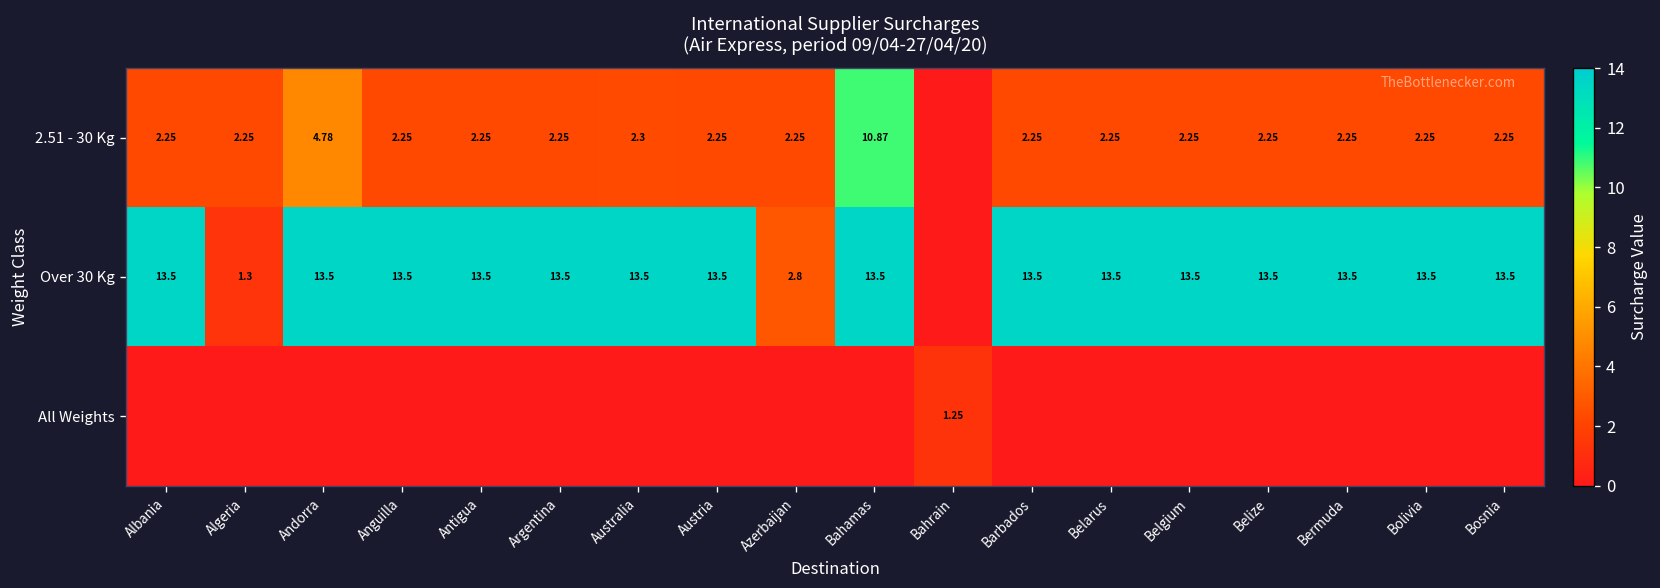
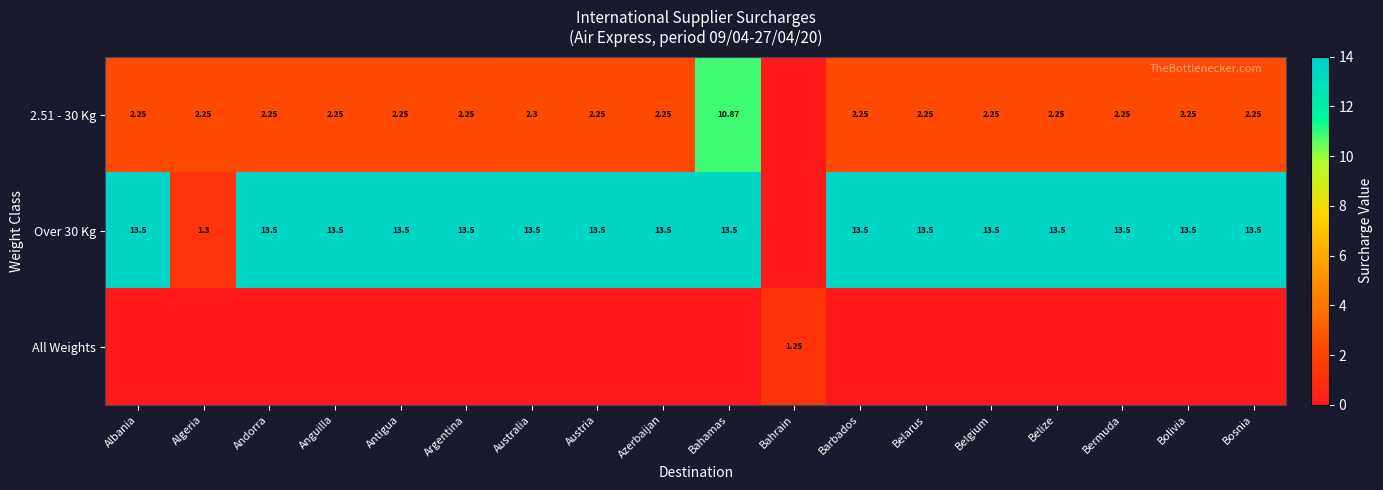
  {
    "2.51 - 30 Kg": {
      "Albania": 2.25,
      "Algeria": 2.25,
-     "Andorra": 4.78,
+     "Andorra": 2.25,
      "Anguilla": 2.25,
      "Antigua": 2.25,
      "Argentina": 2.25,
      "Australia": 2.3,
      "Austria": 2.25,
      "Azerbaijan": 2.25,
      "Bahamas": 10.87,
      "Barbados": 2.25,
      "Belarus": 2.25,
      "Belgium": 2.25,
      "Belize": 2.25,
      "Bermuda": 2.25,
      "Bosnia": 2.25
    },
    "Over 30 Kg": {
      "Albania": 13.5,
      "Algeria": 1.3,
      "Andorra": 13.5,
      "Anguilla": 13.5,
      "Antigua": 13.5,
      "Argentina": 13.5,
      "Australia": 13.5,
      "Austria": 13.5,
-     "Azerbaijan": 2.8,
+     "Azerbaijan": 13.5,
      "Bahamas": 13.5,
      "Barbados": 13.5,
      "Belarus": 13.5,
      "Belgium": 13.5,
      "Belize": 13.5,
      "Bermuda": 13.5,
      "Bolivia": 13.5,
      "Bosnia": 13.5
    },
    "All Weights": {
      "Bahrain": 1.25
    }
  }
